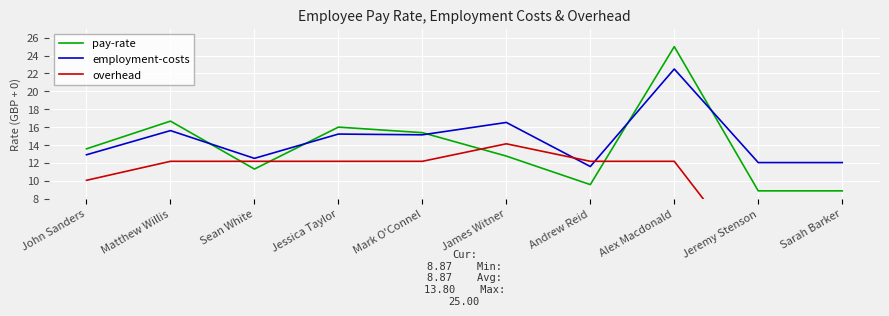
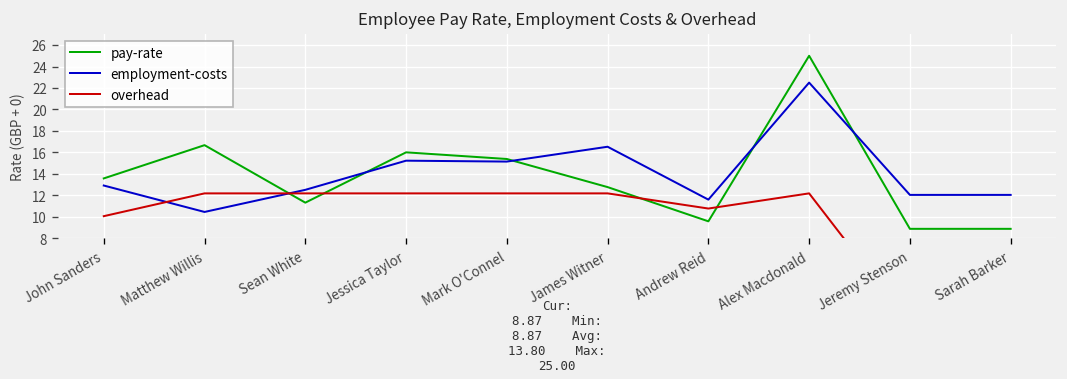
  {
    "pay-rate": {
      "John Sanders": 14,
      "Matthew Willis": 17,
      "Sean White": 11,
      "Jessica Taylor": 16,
      "James Witner": 13,
      "Andrew Reid": 10,
      "Alex Macdonald": 25,
      "Jeremy Stenson": 9,
      "Sarah Barker": 9
    },
    "employment-costs": {
      "John Sanders": 13,
-     "Matthew Willis": 16,
+     "Matthew Willis": 10,
      "Sean White": 13,
      "Jessica Taylor": 15,
      "James Witner": 17,
      "Andrew Reid": 12,
      "Alex Macdonald": 22,
      "Jeremy Stenson": 12,
      "Sarah Barker": 12
    },
    "overhead": {
      "John Sanders": 10,
      "Matthew Willis": 12,
      "Sean White": 12,
      "Jessica Taylor": 12,
      "Mark O'Connel": 12,
-     "James Witner": 14,
-     "Andrew Reid": 12,
+     "James Witner": 12,
+     "Andrew Reid": 11,
      "Alex Macdonald": 12
    }
  }
